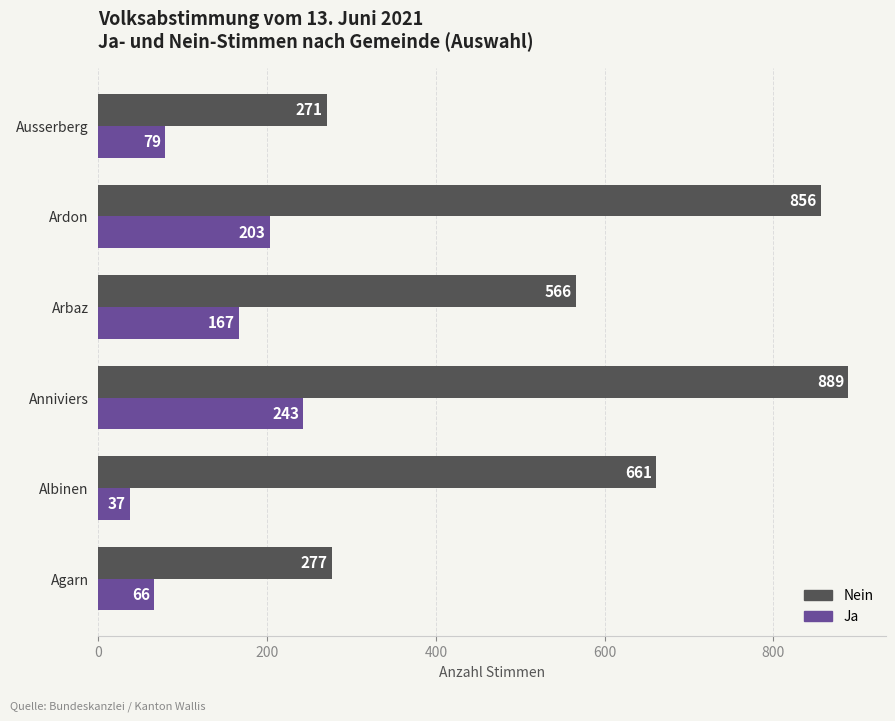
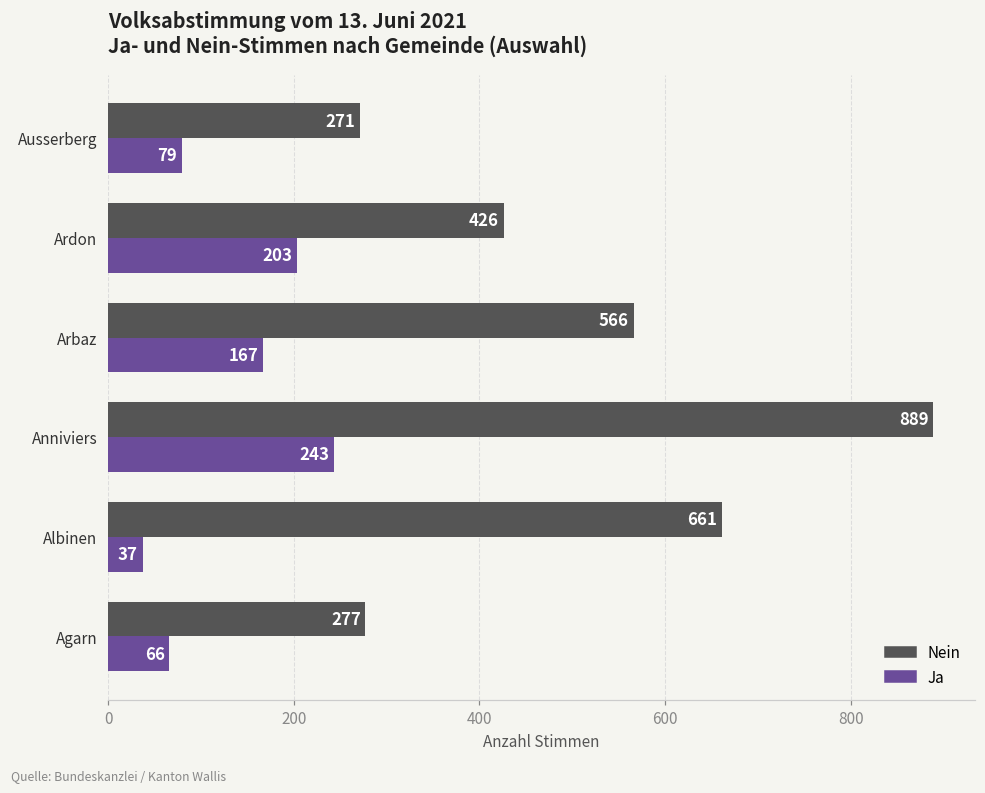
  {
    "Nein": {
      "Ausserberg": 271,
-     "Ardon": 856,
+     "Ardon": 426,
      "Arbaz": 566,
      "Anniviers": 889,
      "Albinen": 661,
      "Agarn": 277
    },
    "Ja": {
      "Ausserberg": 79,
      "Ardon": 203,
      "Arbaz": 167,
      "Anniviers": 243,
      "Albinen": 37,
      "Agarn": 66
    }
  }
